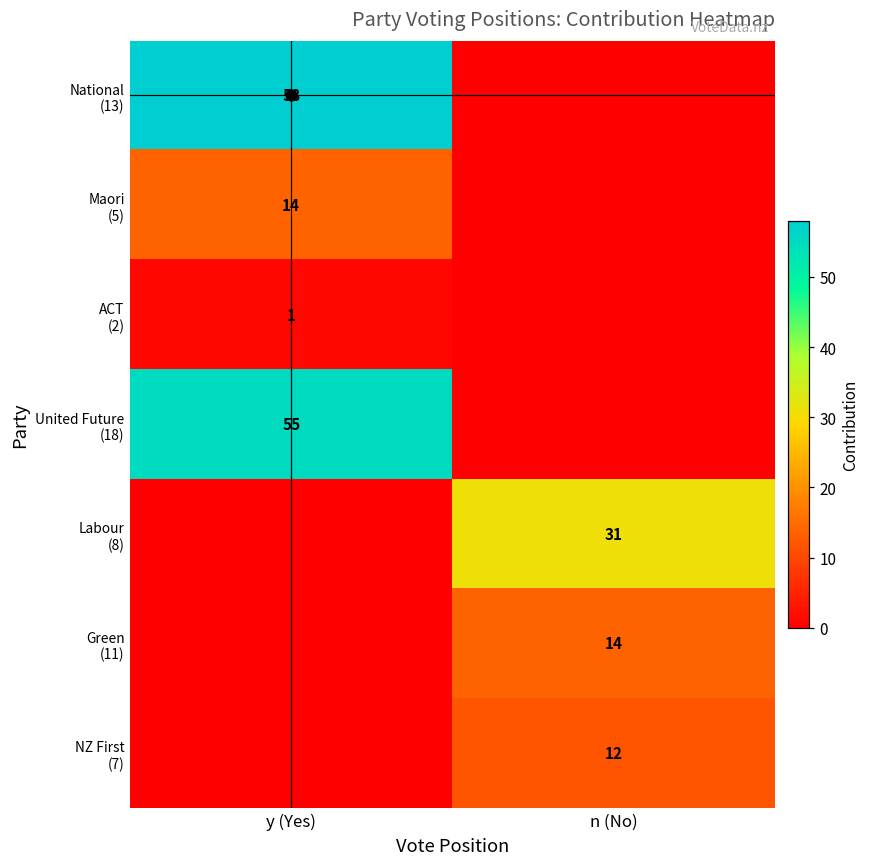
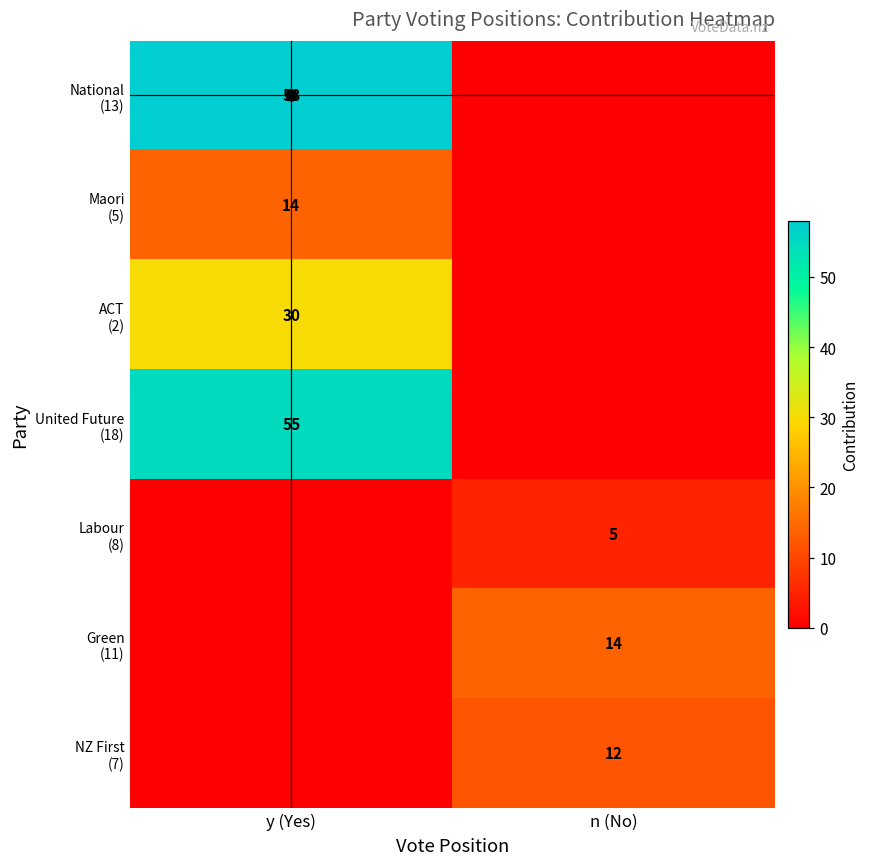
  {
    "Maori (5)": {
      "y (Yes)": 14
    },
    "ACT (2)": {
-     "y (Yes)": 1
+     "y (Yes)": 30
    },
    "United Future (18)": {
      "y (Yes)": 55
    },
    "Labour (8)": {
-     "n (No)": 31
+     "n (No)": 5
    },
    "Green (11)": {
      "n (No)": 14
    },
    "NZ First (7)": {
      "n (No)": 12
    }
  }
